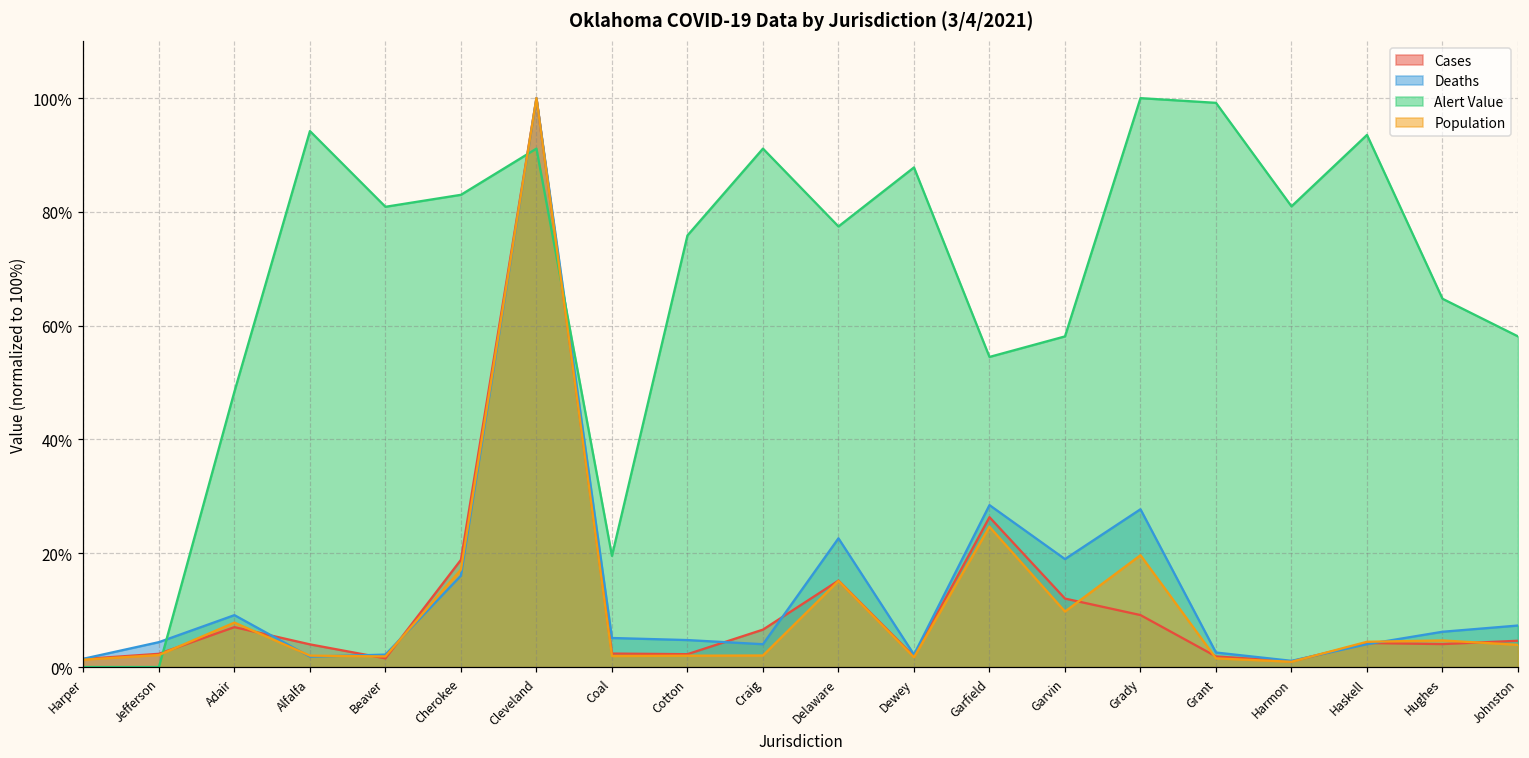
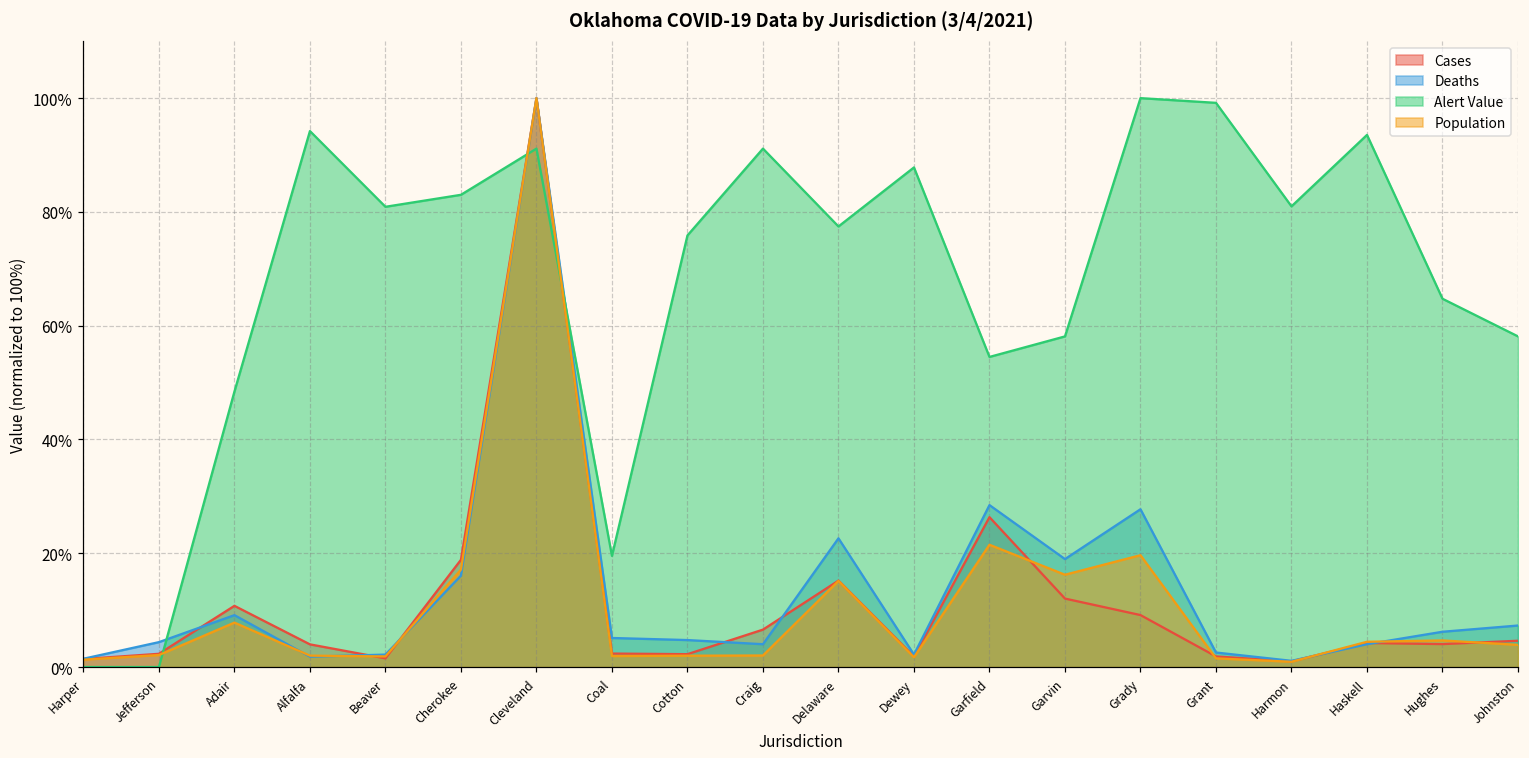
  {
    "Cases": {
-     "Adair": "7%",
+     "Adair": "11%",
      "Alfalfa": "4%",
      "Cherokee": "19%",
      "Craig": "7%",
      "Garfield": "26%",
      "Garvin": "12%",
      "Grady": "9%",
      "Hughes": "4%",
      "Johnston": "5%"
    },
    "Deaths": {
      "Jefferson": "4%",
      "Adair": "9%",
      "Cherokee": "16%",
      "Coal": "5%",
      "Cotton": "5%",
      "Craig": "4%",
      "Delaware": "23%",
      "Garfield": "28%",
      "Garvin": "19%",
      "Grady": "28%",
      "Grant": "3%",
      "Hughes": "6%",
      "Johnston": "7%"
    },
    "Alert Value": {
      "Harper": "0%",
      "Jefferson": "0%",
      "Adair": "48%",
      "Alfalfa": "94%",
      "Beaver": "81%",
      "Cherokee": "83%",
      "Cleveland": "91%",
      "Coal": "20%",
      "Cotton": "76%",
      "Craig": "91%",
      "Delaware": "77%",
      "Dewey": "88%",
      "Garfield": "55%",
      "Garvin": "58%",
      "Grady": "100%",
      "Grant": "99%",
      "Harmon": "81%",
      "Haskell": "94%",
      "Hughes": "65%",
      "Johnston": "58%"
    },
    "Population": {
      "Adair": "8%",
      "Cherokee": "17%",
      "Craig": "2%",
-     "Garfield": "25%",
-     "Garvin": "10%",
+     "Garfield": "21%",
+     "Garvin": "16%",
      "Grady": "20%",
      "Hughes": "5%",
      "Johnston": "4%"
    }
  }
